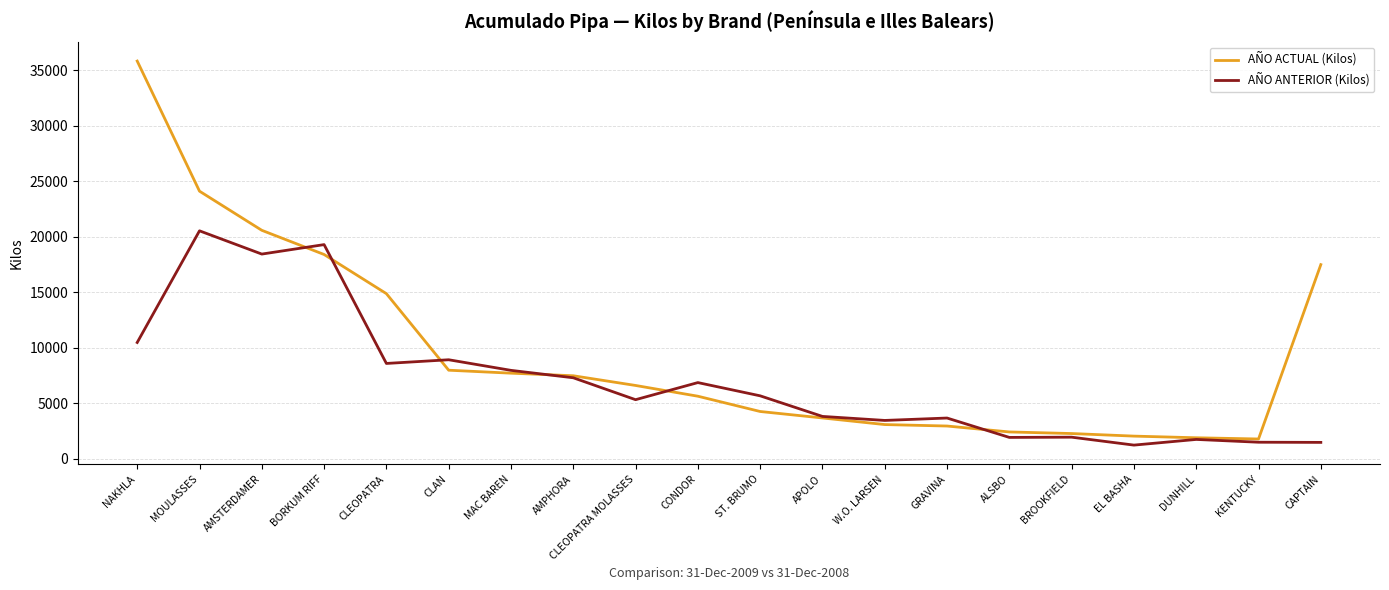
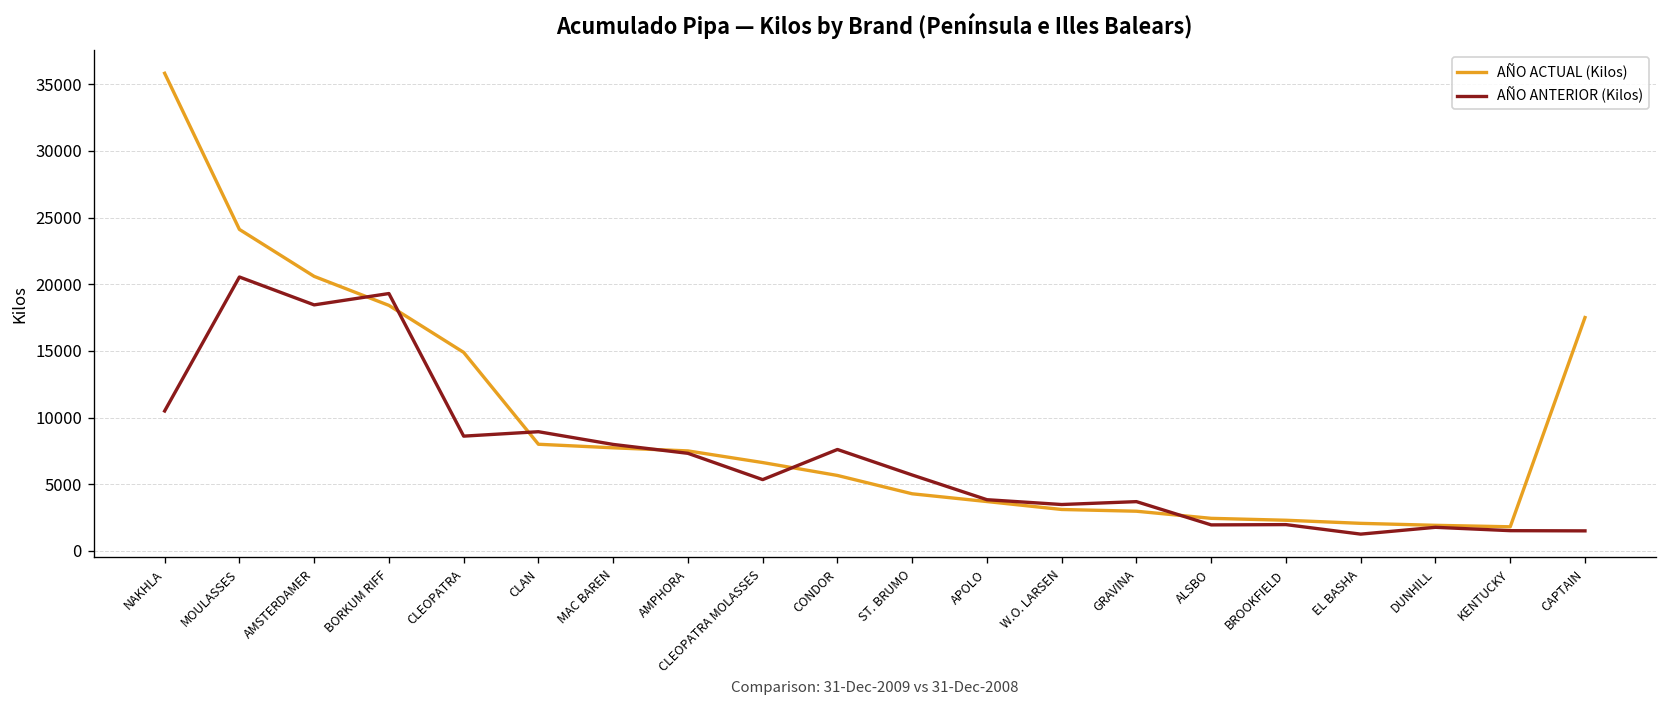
  {
    "AÑO ACTUAL (Kilos)": {
      "NAKHLA": 35800,
      "MOULASSES": 24100,
      "AMSTERDAMER": 20600,
      "BORKUM RIFF": 18400,
      "CLEOPATRA": 14900,
      "CLAN": 8000,
      "MAC BAREN": 7700,
      "CLEOPATRA MOLASSES": 6600,
      "CONDOR": 5700,
      "ST. BRUMO": 4300,
      "W.O. LARSEN": 3100,
      "GRAVINA": 3000,
      "ALSBO": 2400,
      "BROOKFIELD": 2300,
      "EL BASHA": 2100,
      "KENTUCKY": 1800,
      "CAPTAIN": 17500
    },
    "AÑO ANTERIOR (Kilos)": {
      "NAKHLA": 10500,
      "MOULASSES": 20500,
      "AMSTERDAMER": 18500,
      "BORKUM RIFF": 19300,
      "CLEOPATRA": 8600,
      "CLAN": 8900,
      "MAC BAREN": 8000,
      "CLEOPATRA MOLASSES": 5300,
-     "CONDOR": 6900,
+     "CONDOR": 7600,
      "ST. BRUMO": 5700,
      "W.O. LARSEN": 3500,
      "GRAVINA": 3700,
      "ALSBO": 1900,
      "BROOKFIELD": 2000,
      "EL BASHA": 1300,
      "KENTUCKY": 1500,
      "CAPTAIN": 1500
    }
  }
